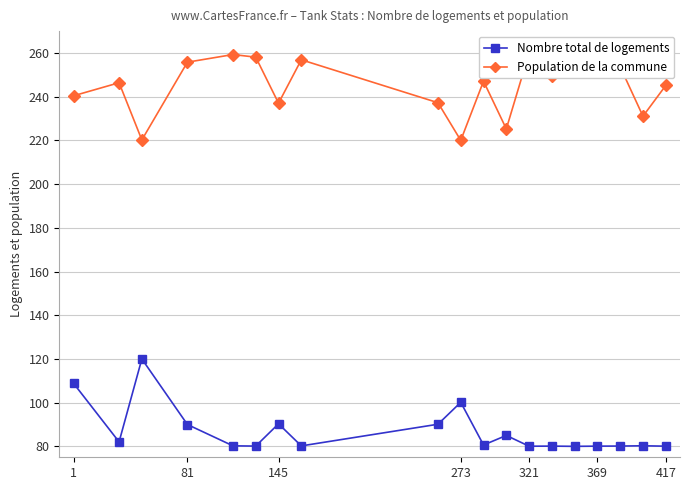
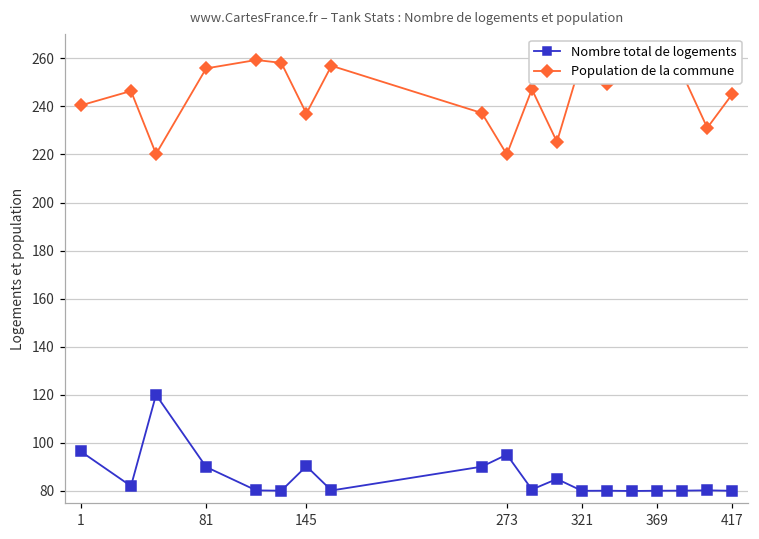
  {
    "Nombre total de logements": {
-     "1": 109,
+     "1": 96,
      "81": 90,
      "145": 90,
-     "273": 100,
+     "273": 95,
      "321": 80,
      "369": 80,
      "417": 80
    },
    "Population de la commune": {
      "1": 240,
      "81": 256,
      "145": 237,
      "273": 220,
      "417": 245
    }
  }
